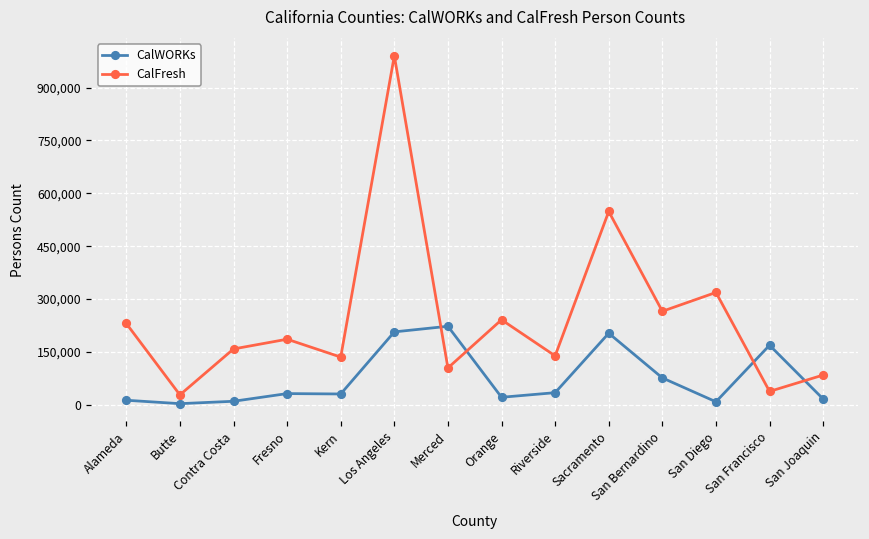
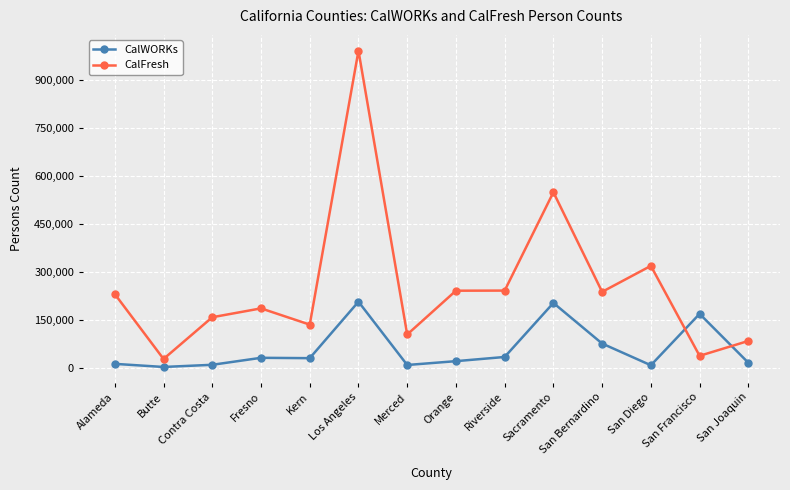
  {
    "CalWORKs": {
      "Alameda": "10,000",
      "Butte": "0",
      "Contra Costa": "10,000",
      "Fresno": "30,000",
      "Kern": "30,000",
      "Los Angeles": "210,000",
-     "Merced": "220,000",
+     "Merced": "10,000",
      "Orange": "20,000",
      "Riverside": "30,000",
      "Sacramento": "200,000",
      "San Bernardino": "80,000",
      "San Diego": "10,000",
      "San Francisco": "170,000",
      "San Joaquin": "20,000"
    },
    "CalFresh": {
      "Alameda": "230,000",
      "Butte": "30,000",
      "Contra Costa": "160,000",
      "Fresno": "190,000",
      "Kern": "140,000",
      "Los Angeles": "990,000",
      "Merced": "100,000",
      "Orange": "240,000",
-     "Riverside": "140,000",
+     "Riverside": "240,000",
      "Sacramento": "550,000",
-     "San Bernardino": "270,000",
+     "San Bernardino": "240,000",
      "San Diego": "320,000",
      "San Francisco": "40,000",
      "San Joaquin": "80,000"
    }
  }
